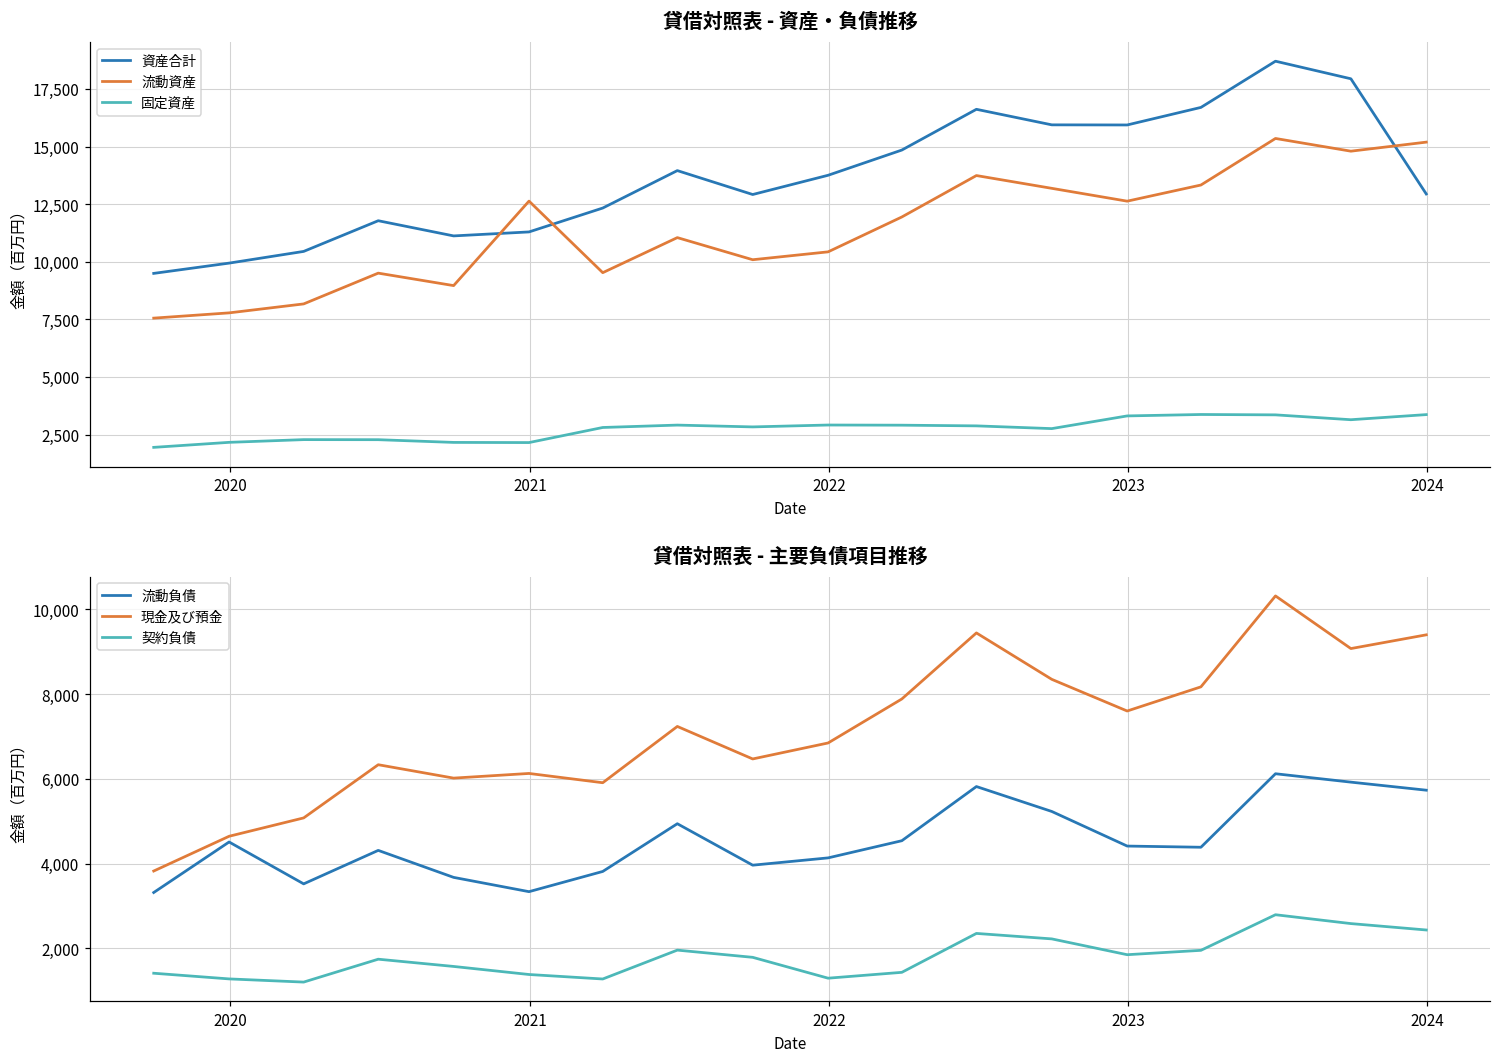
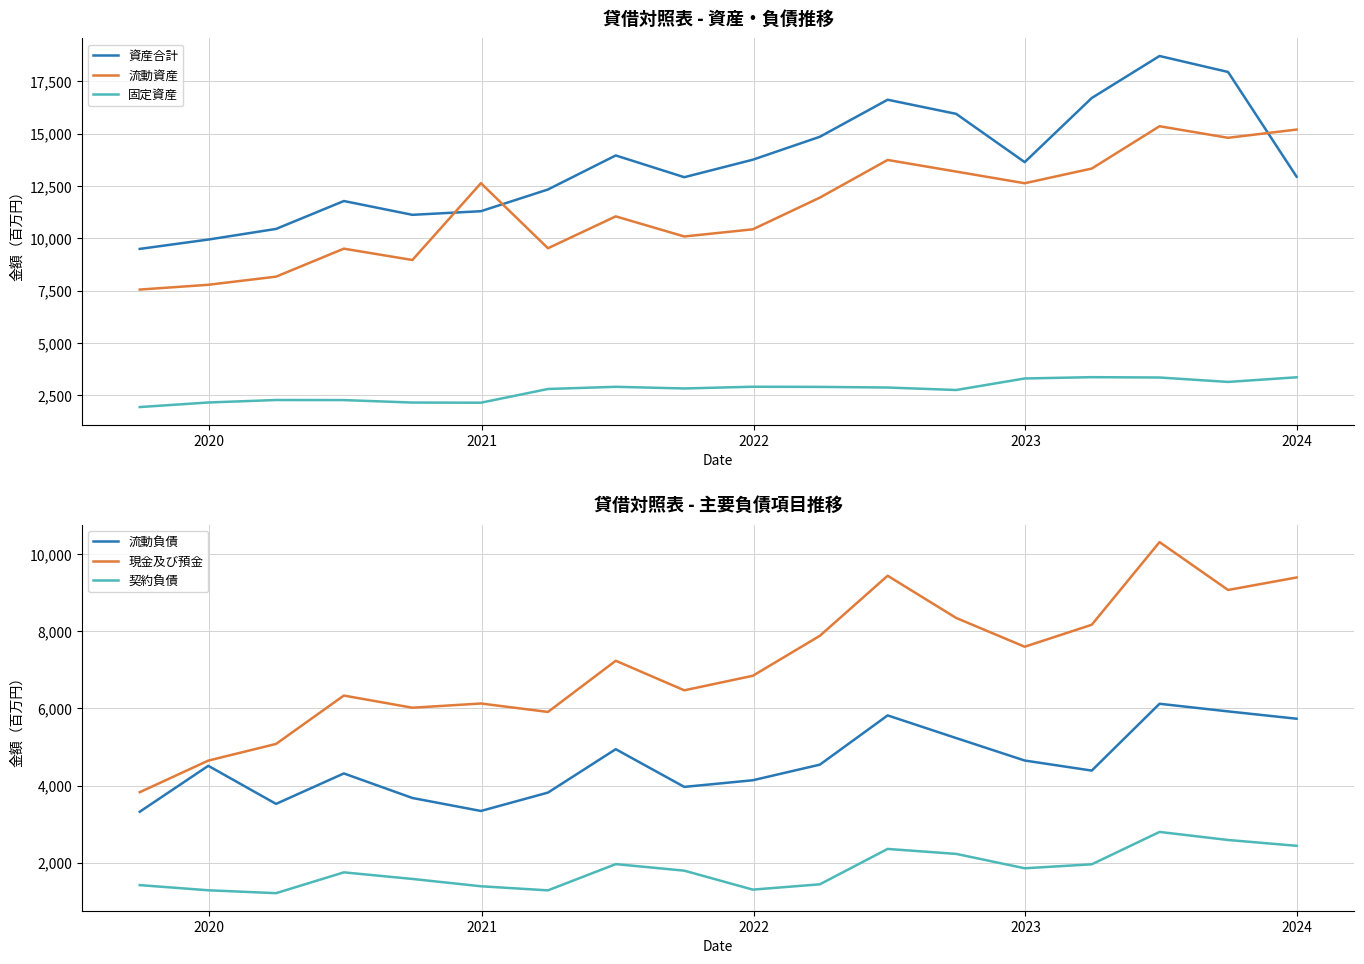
  {
    "貸借対照表 - 資産・負債推移": {
      "資産合計": {
        "2020": "9,900",
        "2021": "11,300",
        "2022": "13,800",
-       "2023": "15,900",
+       "2023": "13,600",
        "2024": "12,900"
      },
      "流動資産": {
        "2020": "7,800",
        "2021": "12,600",
        "2022": "10,400",
        "2023": "12,600",
        "2024": "15,200"
      },
      "固定資産": {
        "2020": "2,200",
        "2021": "2,200",
        "2022": "2,900",
        "2023": "3,300",
        "2024": "3,400"
      }
    },
    "貸借対照表 - 主要負債項目推移": {
      "流動負債": {
        "2020": "4,500",
        "2021": "3,300",
        "2022": "4,100",
-       "2023": "4,400",
+       "2023": "4,600",
        "2024": "5,700"
      },
      "現金及び預金": {
        "2020": "4,600",
        "2021": "6,100",
        "2022": "6,800",
        "2023": "7,600",
        "2024": "9,400"
      },
      "契約負債": {
        "2020": "1,300",
        "2021": "1,400",
        "2022": "1,300",
        "2023": "1,900",
        "2024": "2,400"
      }
    }
  }
